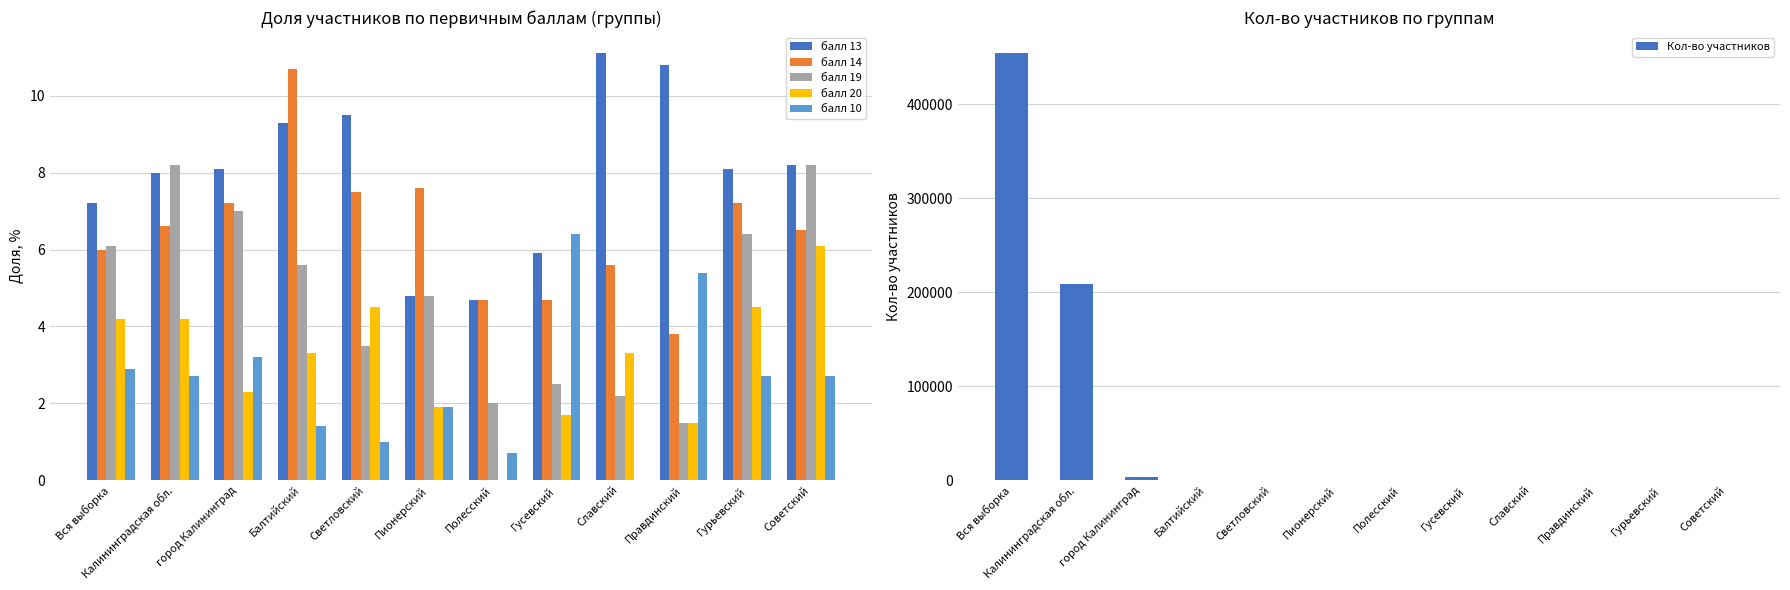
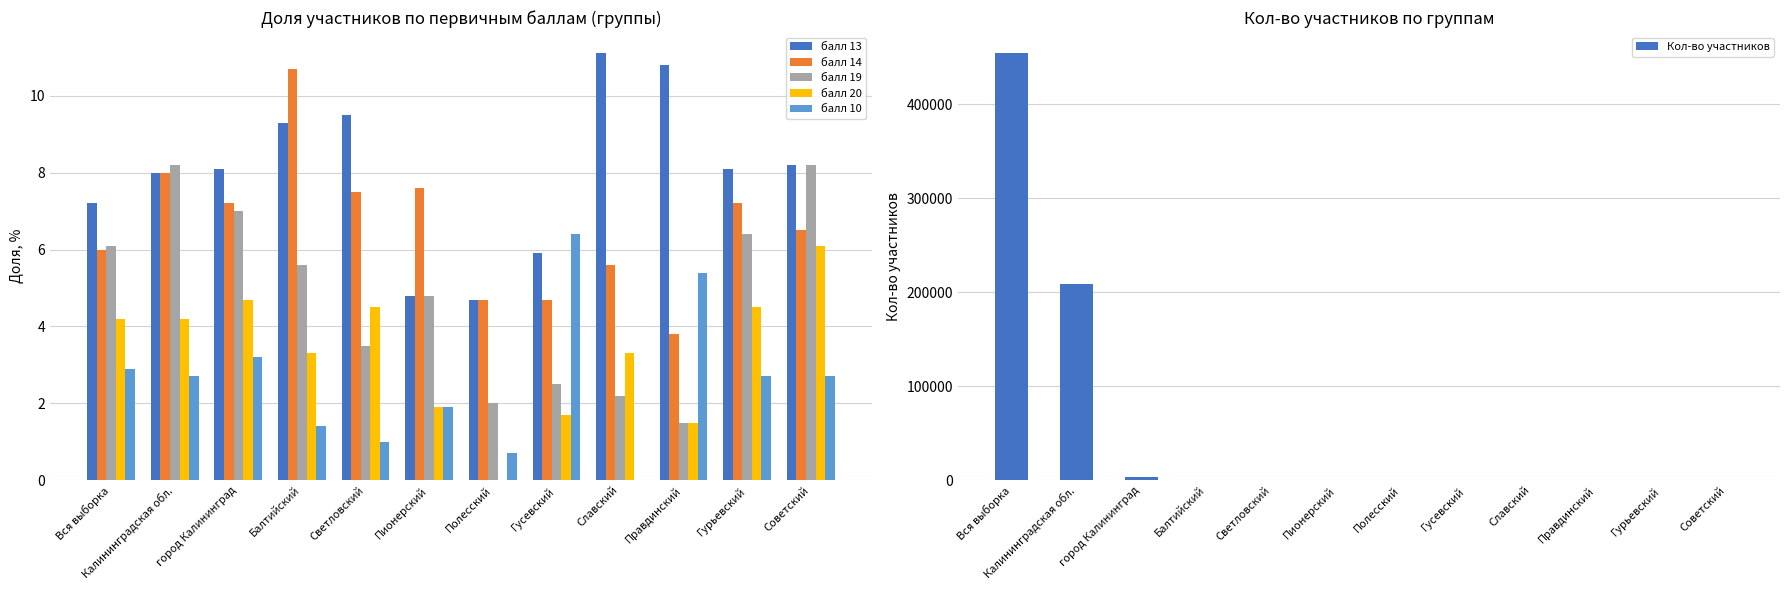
  {
    "Доля участников по первичным баллам (группы)": {
      "балл 14": {
        "Вся выборка": 6.0,
-       "Калининградская обл.": 6.6,
+       "Калининградская обл.": 8.0,
        "город Калининград": 7.2,
        "Балтийский": 10.7,
        "Светловский": 7.5,
        "Пионерский": 7.6,
        "Полесский": 4.7,
        "Гусевский": 4.7,
        "Славский": 5.6,
        "Правдинский": 3.8,
        "Гурьевский": 7.2,
        "Советский": 6.5
      },
      "балл 19": {
        "Вся выборка": 6.1,
        "Калининградская обл.": 8.2,
        "город Калининград": 7.0,
        "Балтийский": 5.6,
        "Светловский": 3.5,
        "Пионерский": 4.8,
        "Полесский": 2.0,
        "Гусевский": 2.5,
        "Славский": 2.2,
        "Правдинский": 1.5,
        "Гурьевский": 6.4,
        "Советский": 8.2
      },
      "балл 20": {
        "Вся выборка": 4.2,
        "Калининградская обл.": 4.2,
-       "город Калининград": 2.3,
+       "город Калининград": 4.7,
        "Балтийский": 3.3,
        "Светловский": 4.5,
        "Пионерский": 1.9,
        "Полесский": 0.0,
        "Гусевский": 1.7,
        "Славский": 3.3,
        "Правдинский": 1.5,
        "Гурьевский": 4.5,
        "Советский": 6.1
      }
    },
    "Кол-во участников по группам": {
      "Вся выборка": 450000,
      "Калининградская обл.": 210000,
      "город Калининград": 0
    }
  }
